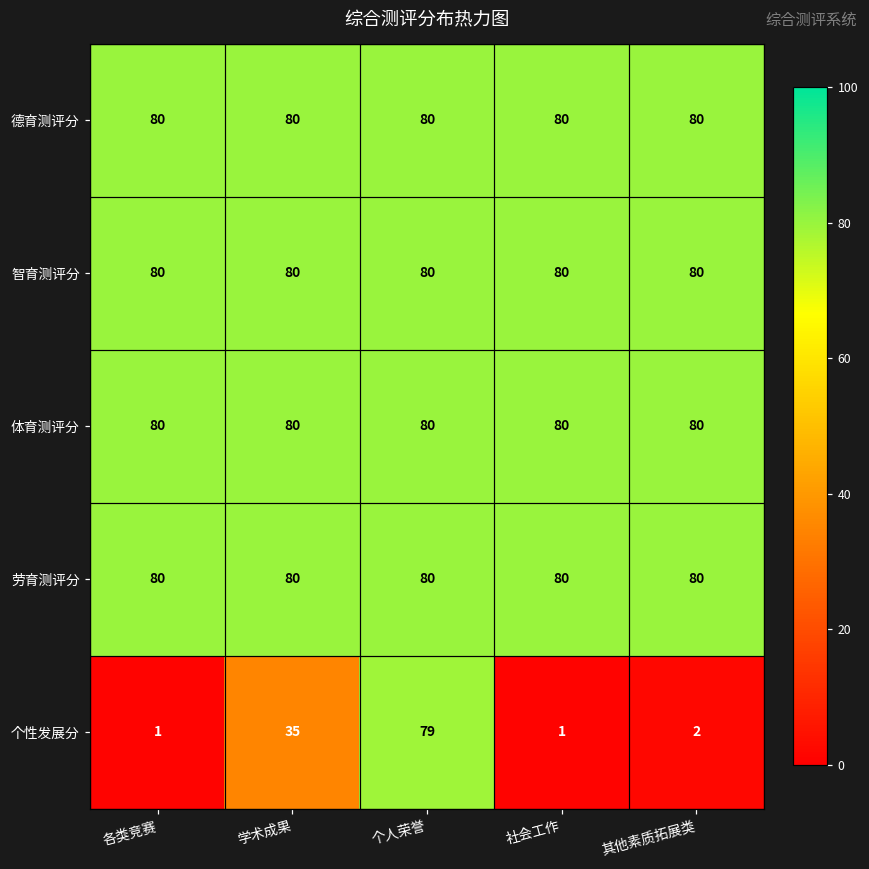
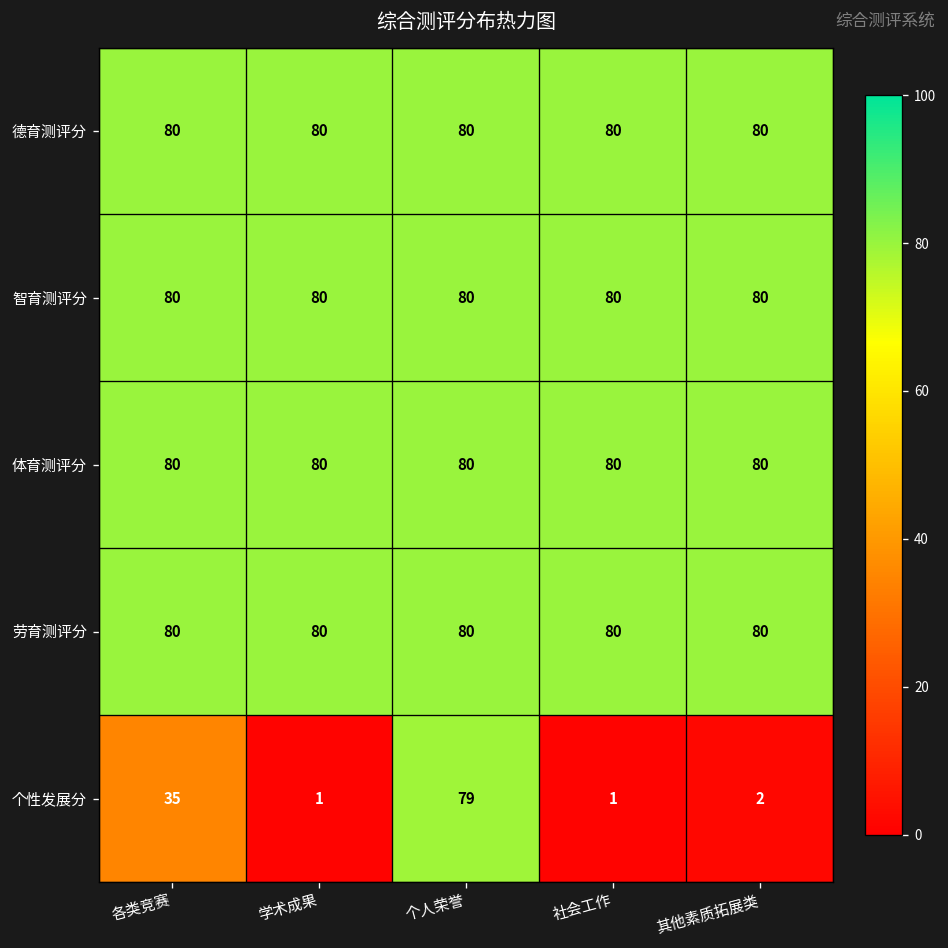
  {
    "德育测评分": {
      "各类竞赛": 80,
      "学术成果": 80,
      "个人荣誉": 80,
      "社会工作": 80,
      "其他素质拓展类": 80
    },
    "智育测评分": {
      "各类竞赛": 80,
      "学术成果": 80,
      "个人荣誉": 80,
      "社会工作": 80,
      "其他素质拓展类": 80
    },
    "体育测评分": {
      "各类竞赛": 80,
      "学术成果": 80,
      "个人荣誉": 80,
      "社会工作": 80,
      "其他素质拓展类": 80
    },
    "劳育测评分": {
      "各类竞赛": 80,
      "学术成果": 80,
      "个人荣誉": 80,
      "社会工作": 80,
      "其他素质拓展类": 80
    },
    "个性发展分": {
-     "各类竞赛": 1,
-     "学术成果": 35,
+     "各类竞赛": 35,
+     "学术成果": 1,
      "个人荣誉": 79,
      "社会工作": 1,
      "其他素质拓展类": 2
    }
  }
